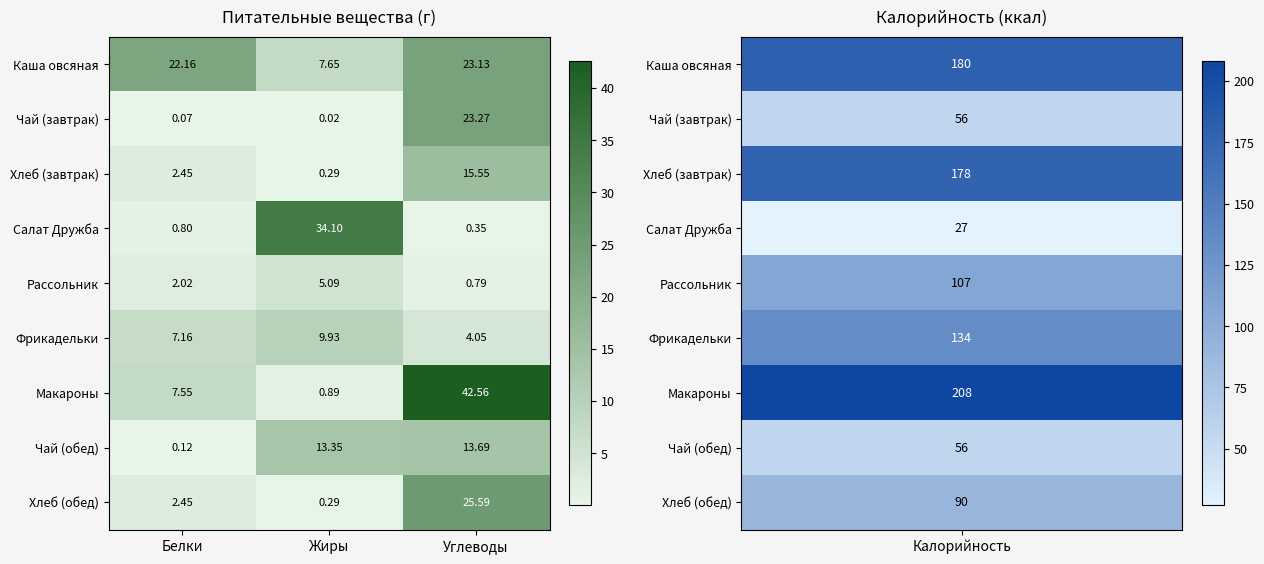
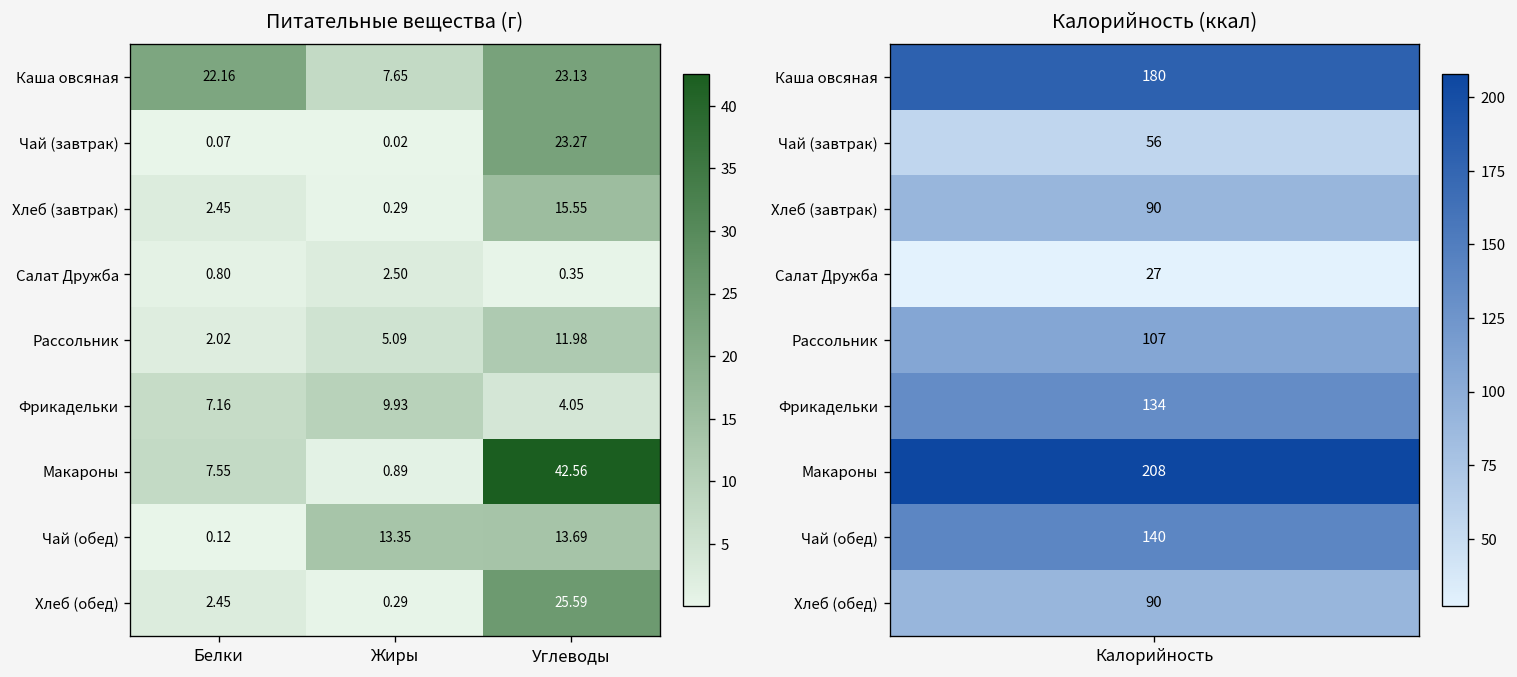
  {
    "Питательные вещества (г)": {
      "Каша овсяная": {
        "Белки": 22.16,
        "Жиры": 7.65,
        "Углеводы": 23.13
      },
      "Чай (завтрак)": {
        "Белки": 0.07,
        "Жиры": 0.02,
        "Углеводы": 23.27
      },
      "Хлеб (завтрак)": {
        "Белки": 2.45,
        "Жиры": 0.29,
        "Углеводы": 15.55
      },
      "Салат Дружба": {
        "Белки": 0.80,
-       "Жиры": 34.10,
+       "Жиры": 2.50,
        "Углеводы": 0.35
      },
      "Рассольник": {
        "Белки": 2.02,
        "Жиры": 5.09,
-       "Углеводы": 0.79
+       "Углеводы": 11.98
      },
      "Фрикадельки": {
        "Белки": 7.16,
        "Жиры": 9.93,
        "Углеводы": 4.05
      },
      "Макароны": {
        "Белки": 7.55,
        "Жиры": 0.89,
        "Углеводы": 42.56
      },
      "Чай (обед)": {
        "Белки": 0.12,
        "Жиры": 13.35,
        "Углеводы": 13.69
      },
      "Хлеб (обед)": {
        "Белки": 2.45,
        "Жиры": 0.29,
        "Углеводы": 25.59
      }
    },
    "Калорийность (ккал)": {
      "Каша овсяная": {
        "Калорийность": 180
      },
      "Чай (завтрак)": {
        "Калорийность": 56
      },
      "Хлеб (завтрак)": {
-       "Калорийность": 178
+       "Калорийность": 90
      },
      "Салат Дружба": {
        "Калорийность": 27
      },
      "Рассольник": {
        "Калорийность": 107
      },
      "Фрикадельки": {
        "Калорийность": 134
      },
      "Макароны": {
        "Калорийность": 208
      },
      "Чай (обед)": {
-       "Калорийность": 56
+       "Калорийность": 140
      },
      "Хлеб (обед)": {
        "Калорийность": 90
      }
    }
  }
